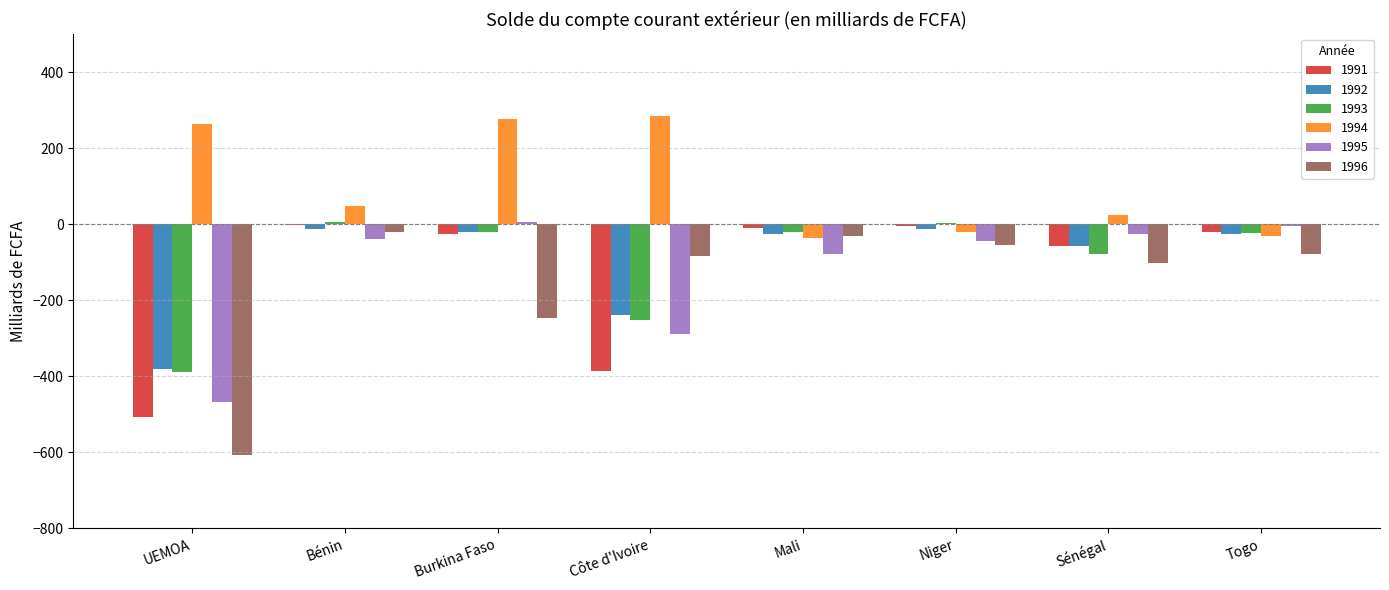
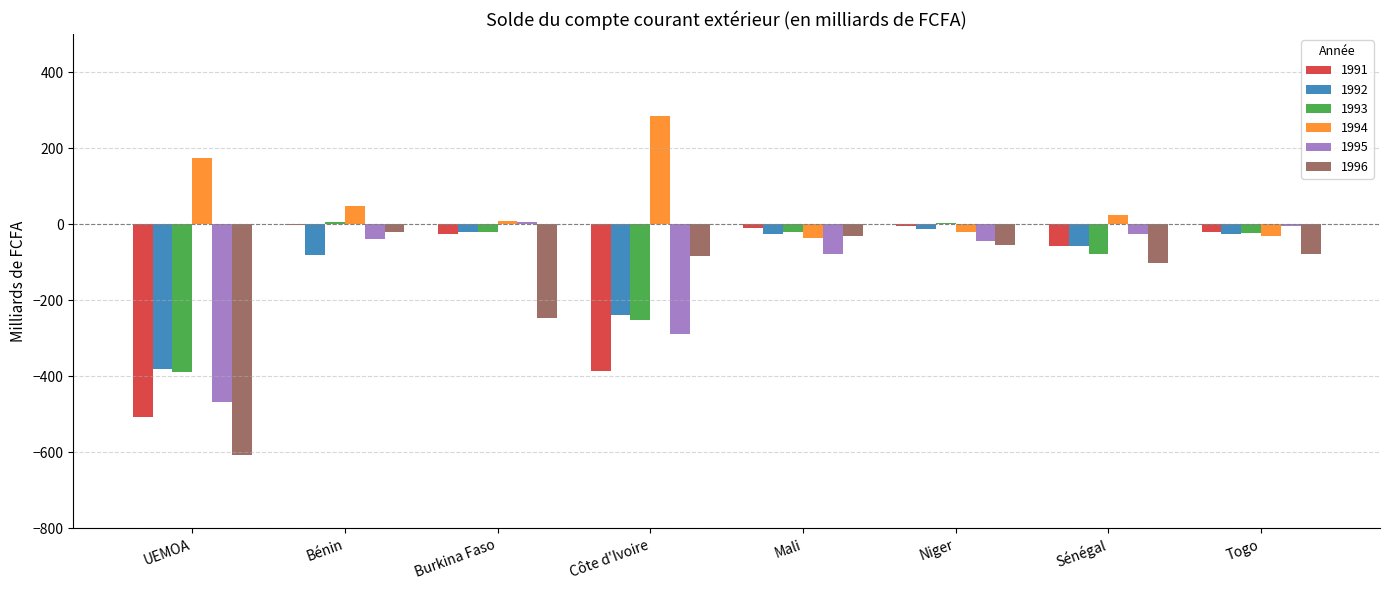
  {
    "1991": {
      "UEMOA": -510,
      "Burkina Faso": -30,
      "Côte d'Ivoire": -390,
      "Mali": -10,
      "Sénégal": -60,
      "Togo": -20
    },
    "1992": {
      "UEMOA": -380,
-     "Bénin": -10,
+     "Bénin": -80,
      "Burkina Faso": -20,
      "Côte d'Ivoire": -240,
      "Mali": -30,
      "Niger": -10,
      "Sénégal": -60,
      "Togo": -30
    },
    "1993": {
      "UEMOA": -390,
      "Burkina Faso": -20,
      "Côte d'Ivoire": -250,
      "Mali": -20,
      "Sénégal": -80,
      "Togo": -20
    },
    "1994": {
-     "UEMOA": 260,
+     "UEMOA": 170,
      "Bénin": 50,
-     "Burkina Faso": 280,
+     "Burkina Faso": 10,
      "Côte d'Ivoire": 280,
      "Mali": -40,
      "Niger": -20,
      "Sénégal": 20,
      "Togo": -30
    },
    "1995": {
      "UEMOA": -470,
      "Bénin": -40,
      "Côte d'Ivoire": -290,
      "Mali": -80,
      "Niger": -40,
      "Sénégal": -20
    },
    "1996": {
      "UEMOA": -610,
      "Bénin": -20,
      "Burkina Faso": -250,
      "Côte d'Ivoire": -80,
      "Mali": -30,
      "Niger": -60,
      "Sénégal": -100,
      "Togo": -80
    }
  }
